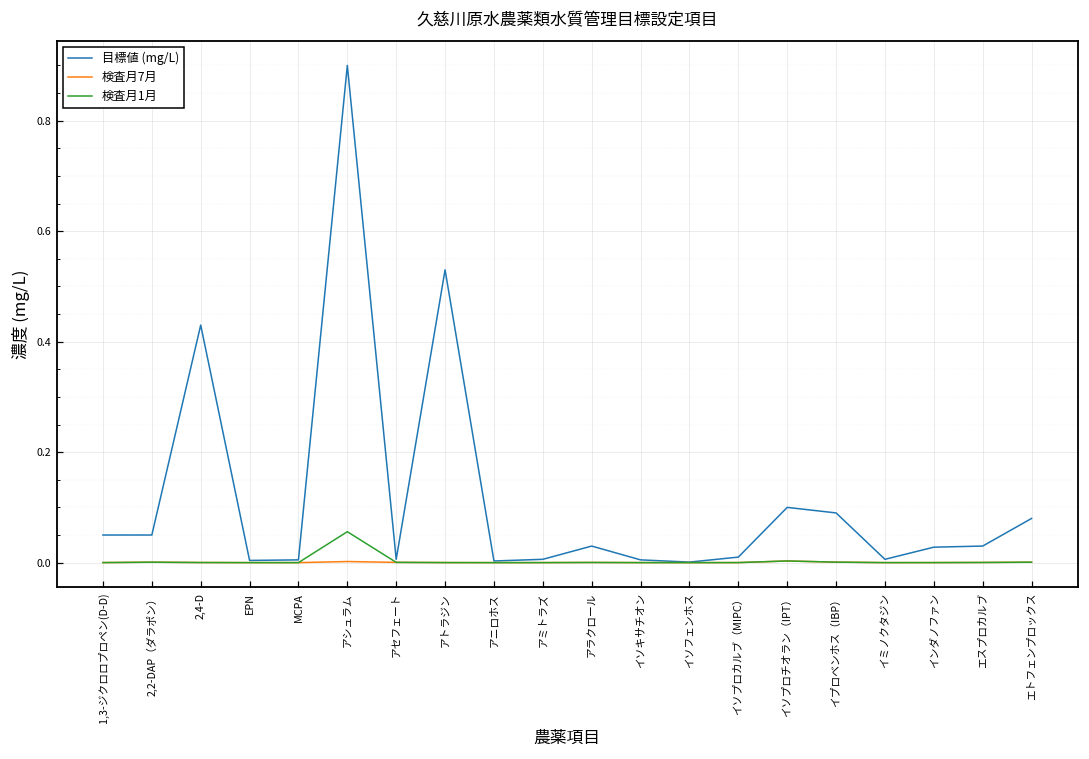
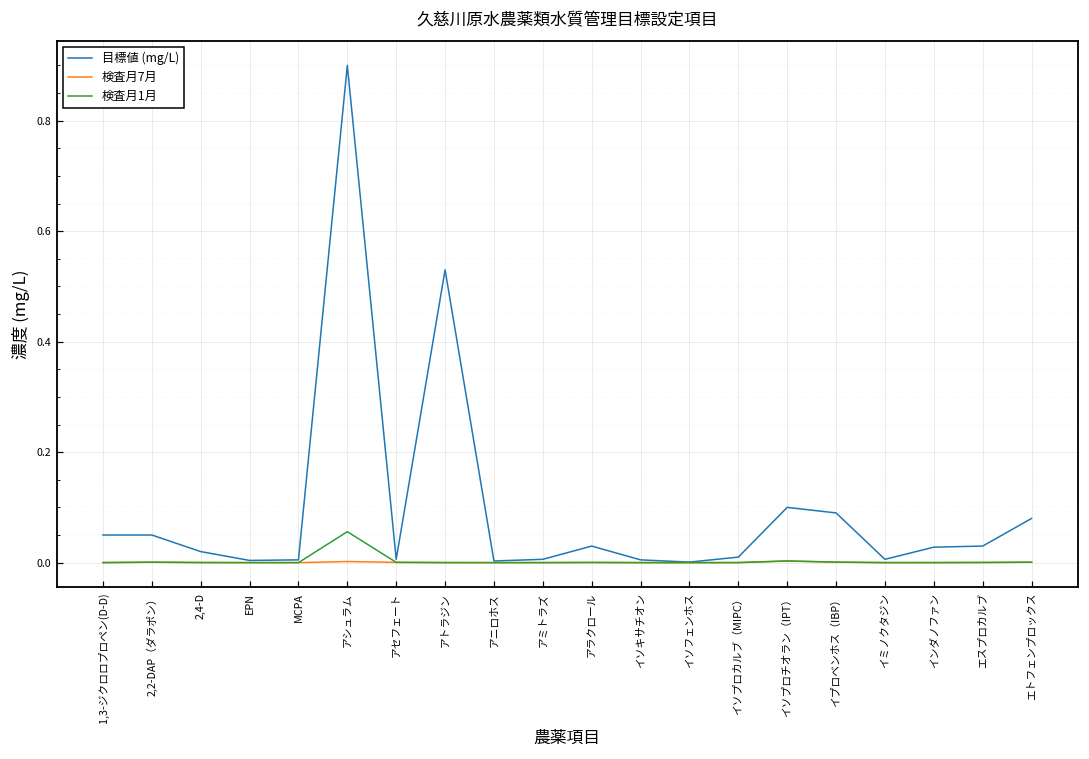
  {
    "目標値 (mg/L)": {
      "1,3-ジクロロプロペン(D-D)": 0.05,
      "2,2-DAP（ダラポン）": 0.05,
-     "2,4-D": 0.43,
+     "2,4-D": 0.02,
      "アシュラム": 0.90,
      "アセフェート": 0.01,
      "アトラジン": 0.53,
      "アミトラズ": 0.01,
      "アラクロール": 0.03,
      "イソプロカルブ（MIPC）": 0.01,
      "イソプロチオラン（IPT）": 0.10,
      "イプロベンホス（IBP）": 0.09,
      "イミノクタジン": 0.01,
      "インダノファン": 0.03,
      "エスプロカルブ": 0.03,
      "エトフェンプロックス": 0.08
    },
    "検査月7月": {
      "アシュラム": 0.00
    },
    "検査月1月": {
      "アシュラム": 0.06
    }
  }
